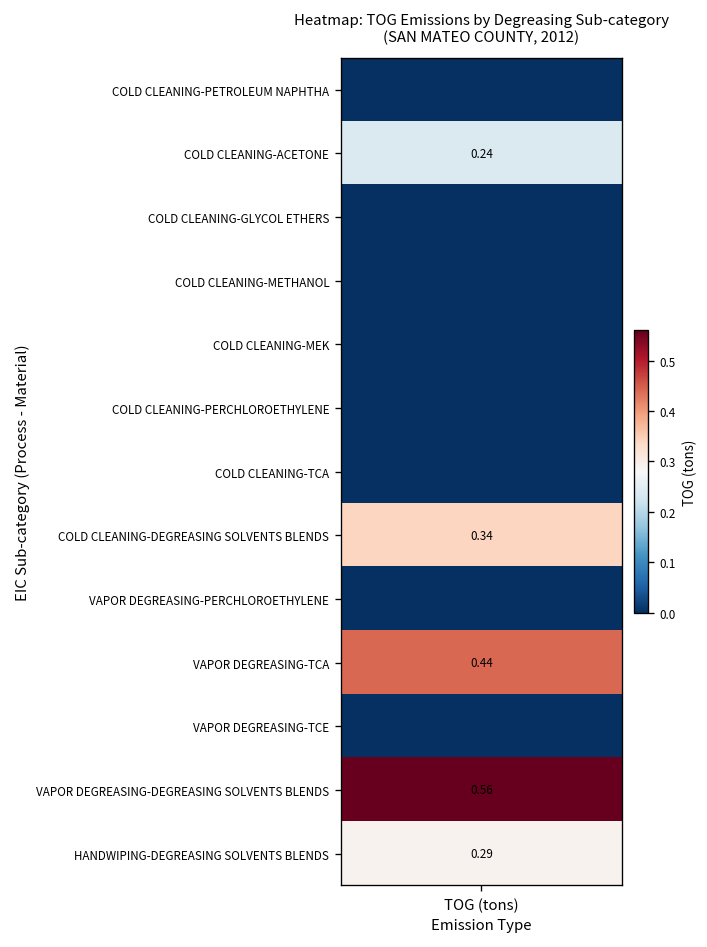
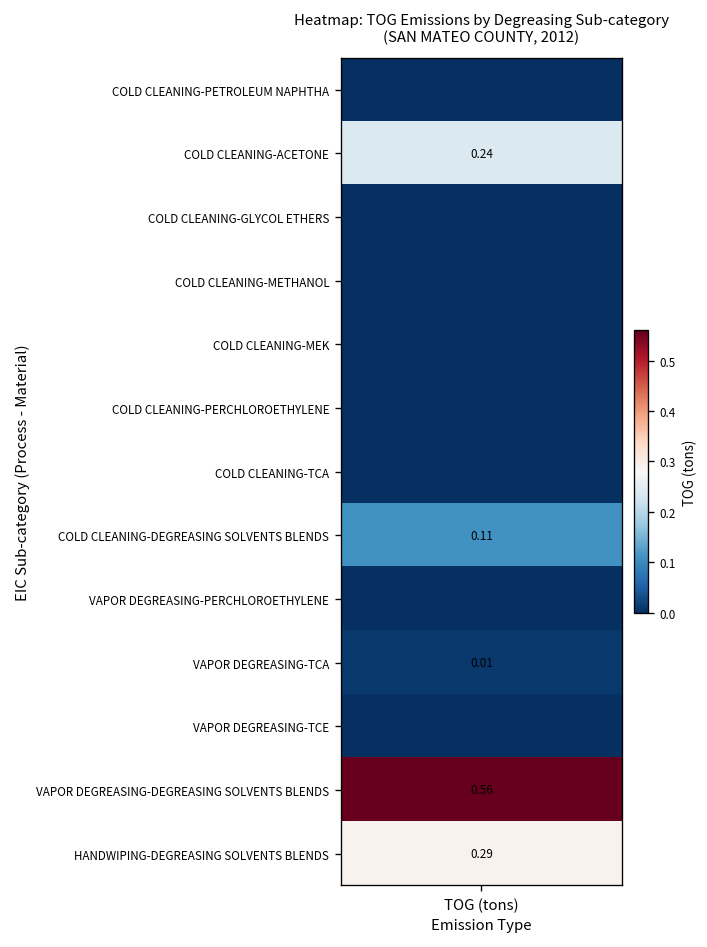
  {
    "COLD CLEANING-ACETONE": {
      "TOG (tons)": 0.24
    },
    "COLD CLEANING-DEGREASING SOLVENTS BLENDS": {
-     "TOG (tons)": 0.34
+     "TOG (tons)": 0.11
    },
    "VAPOR DEGREASING-TCA": {
-     "TOG (tons)": 0.44
+     "TOG (tons)": 0.01
    },
    "VAPOR DEGREASING-DEGREASING SOLVENTS BLENDS": {
      "TOG (tons)": 0.56
    },
    "HANDWIPING-DEGREASING SOLVENTS BLENDS": {
      "TOG (tons)": 0.29
    }
  }
